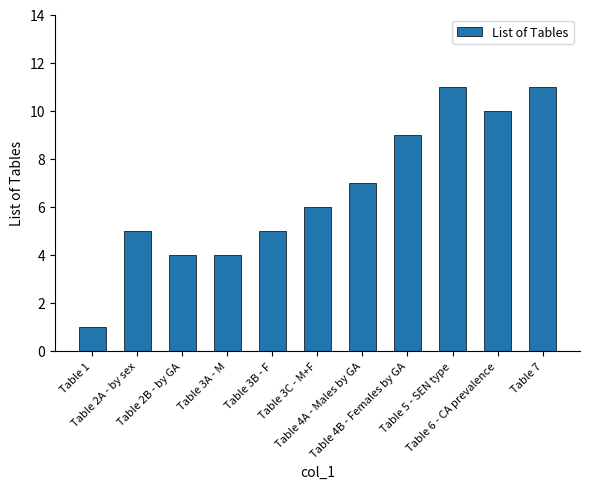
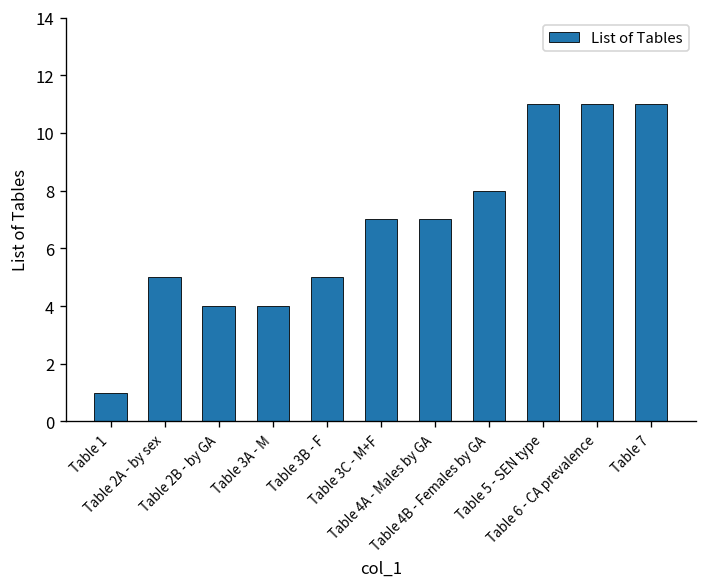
  {
    "Table 1": 1,
    "Table 2A - by sex": 5,
    "Table 2B - by GA": 4,
    "Table 3A - M": 4,
    "Table 3B - F": 5,
-   "Table 3C - M+F": 6,
+   "Table 3C - M+F": 7,
    "Table 4A - Males by GA": 7,
-   "Table 4B - Females by GA": 9,
+   "Table 4B - Females by GA": 8,
    "Table 5 - SEN type": 11,
-   "Table 6 - CA prevalence": 10,
+   "Table 6 - CA prevalence": 11,
    "Table 7": 11
  }
